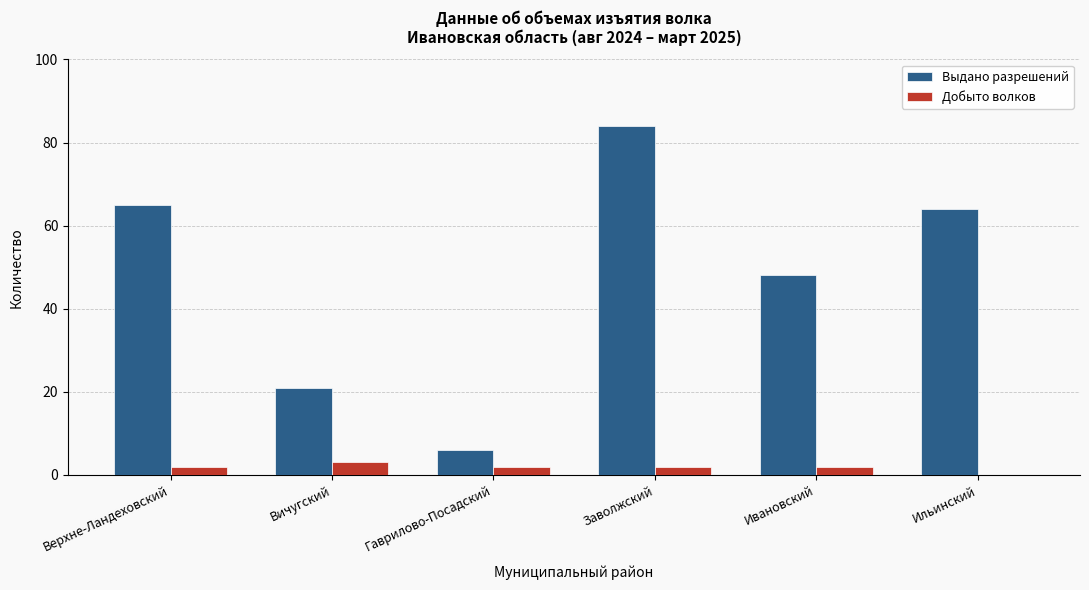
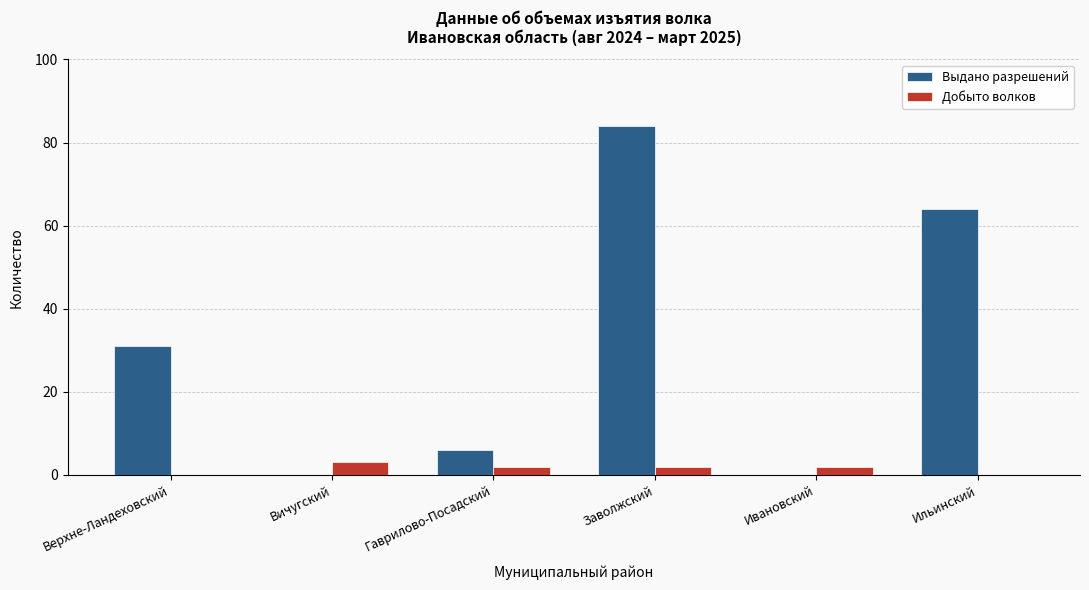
  {
    "Выдано разрешений": {
-     "Верхне-Ландеховский": 65,
-     "Вичугский": 21,
+     "Верхне-Ландеховский": 31,
+     "Вичугский": 0,
      "Гаврилово-Посадский": 6,
      "Заволжский": 84,
-     "Ивановский": 48,
+     "Ивановский": 0,
      "Ильинский": 64
    },
    "Добыто волков": {
-     "Верхне-Ландеховский": 2,
+     "Верхне-Ландеховский": 0,
      "Вичугский": 3,
      "Гаврилово-Посадский": 2,
      "Заволжский": 2,
      "Ивановский": 2,
      "Ильинский": 0
    }
  }
